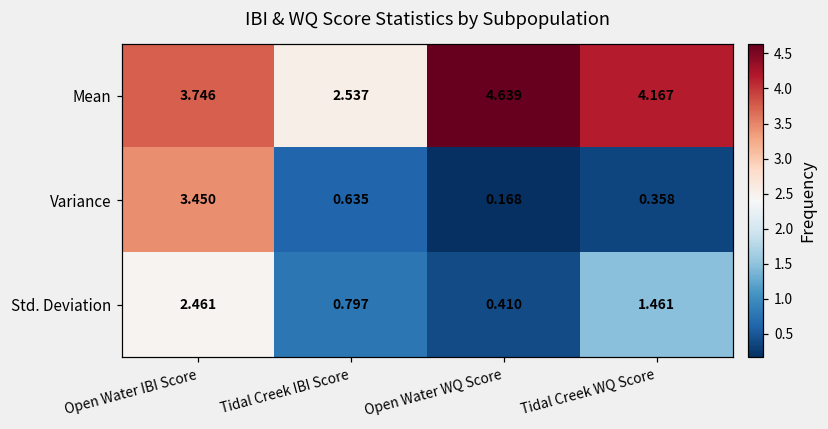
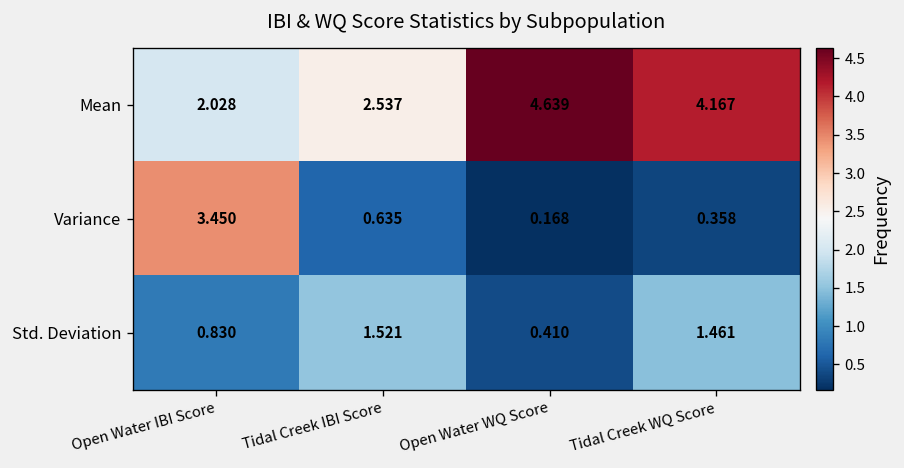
  {
    "Mean": {
-     "Open Water IBI Score": 3.746,
+     "Open Water IBI Score": 2.028,
      "Tidal Creek IBI Score": 2.537,
      "Open Water WQ Score": 4.639,
      "Tidal Creek WQ Score": 4.167
    },
    "Variance": {
      "Open Water IBI Score": 3.450,
      "Tidal Creek IBI Score": 0.635,
      "Open Water WQ Score": 0.168,
      "Tidal Creek WQ Score": 0.358
    },
    "Std. Deviation": {
-     "Open Water IBI Score": 2.461,
-     "Tidal Creek IBI Score": 0.797,
+     "Open Water IBI Score": 0.830,
+     "Tidal Creek IBI Score": 1.521,
      "Open Water WQ Score": 0.410,
      "Tidal Creek WQ Score": 1.461
    }
  }
